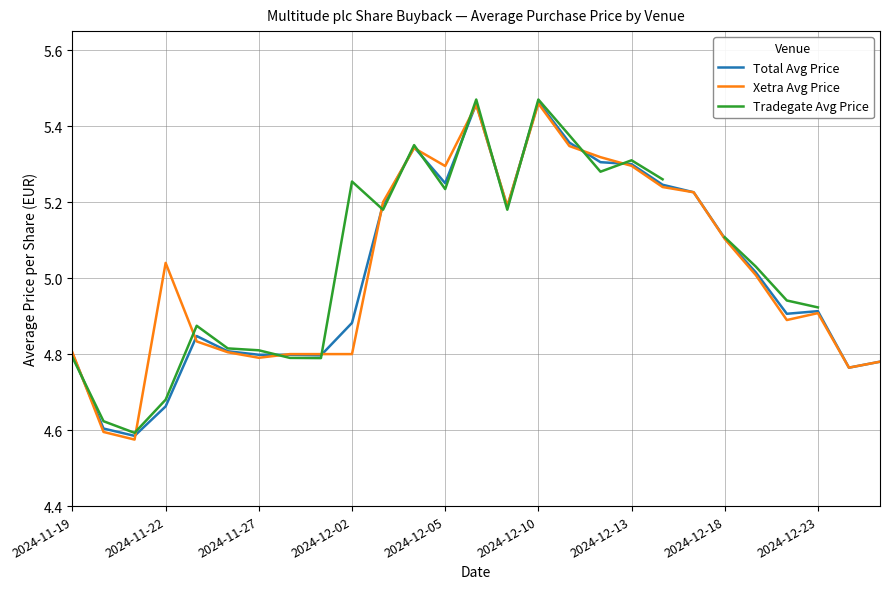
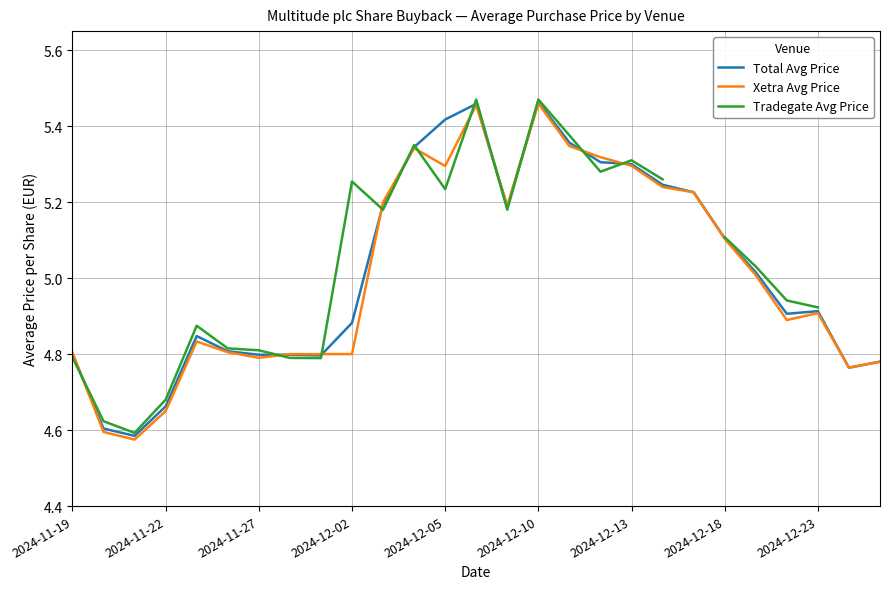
  {
    "Total Avg Price": {
      "2024-11-22": 4.66,
      "2024-11-27": 4.80,
      "2024-12-02": 4.88,
-     "2024-12-05": 5.25
+     "2024-12-05": 5.42
    },
    "Xetra Avg Price": {
-     "2024-11-22": 5.04,
+     "2024-11-22": 4.65,
      "2024-11-27": 4.79,
      "2024-12-02": 4.80,
      "2024-12-05": 5.29
    },
    "Tradegate Avg Price": {
      "2024-11-19": 4.79,
      "2024-11-22": 4.68,
      "2024-11-27": 4.81,
      "2024-12-02": 5.25,
      "2024-12-05": 5.23,
      "2024-12-13": 5.31,
      "2024-12-23": 4.92
    }
  }
